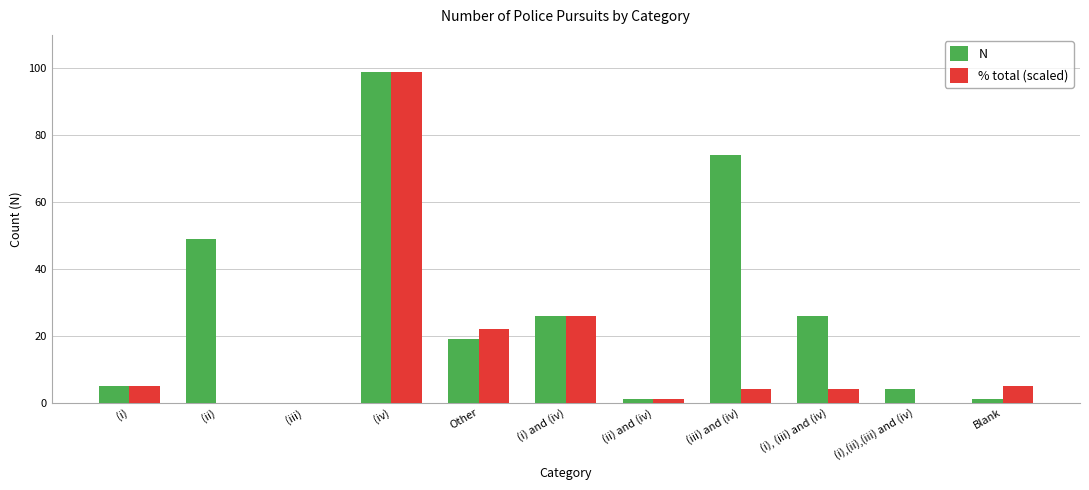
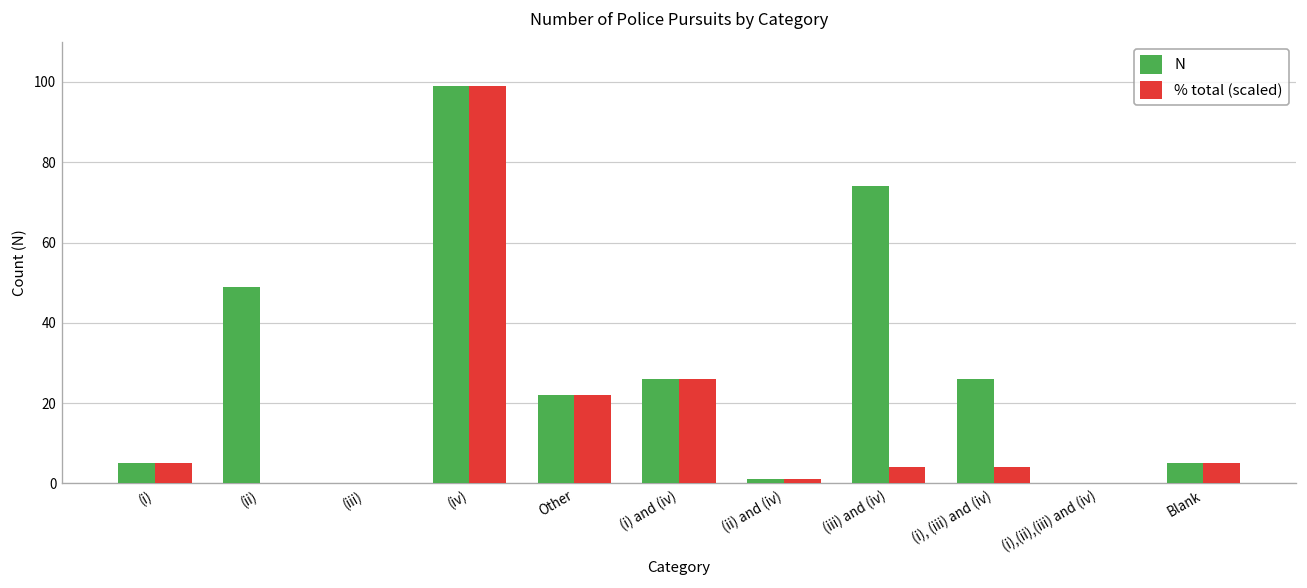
  {
    "N": {
      "(i)": 5,
      "(ii)": 49,
      "(iii)": 0,
      "(iv)": 99,
-     "Other": 19,
+     "Other": 22,
      "(i) and (iv)": 26,
      "(ii) and (iv)": 1,
      "(iii) and (iv)": 74,
      "(i), (iii) and (iv)": 26,
-     "(i),(ii),(iii) and (iv)": 4,
-     "Blank": 1
+     "(i),(ii),(iii) and (iv)": 0,
+     "Blank": 5
    },
    "% total (scaled)": {
      "(i)": 5,
      "(ii)": 0,
      "(iii)": 0,
      "(iv)": 99,
      "Other": 22,
      "(i) and (iv)": 26,
      "(ii) and (iv)": 1,
      "(iii) and (iv)": 4,
      "(i), (iii) and (iv)": 4,
      "(i),(ii),(iii) and (iv)": 0,
      "Blank": 5
    }
  }
